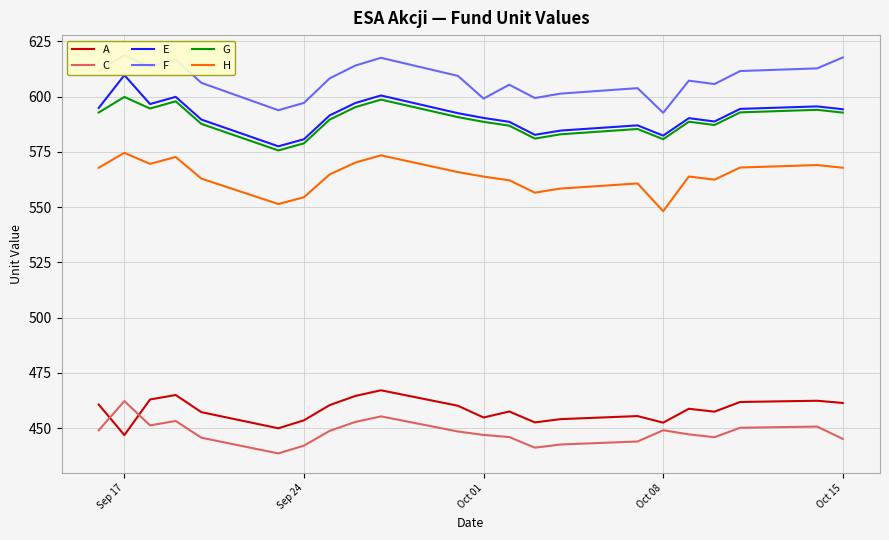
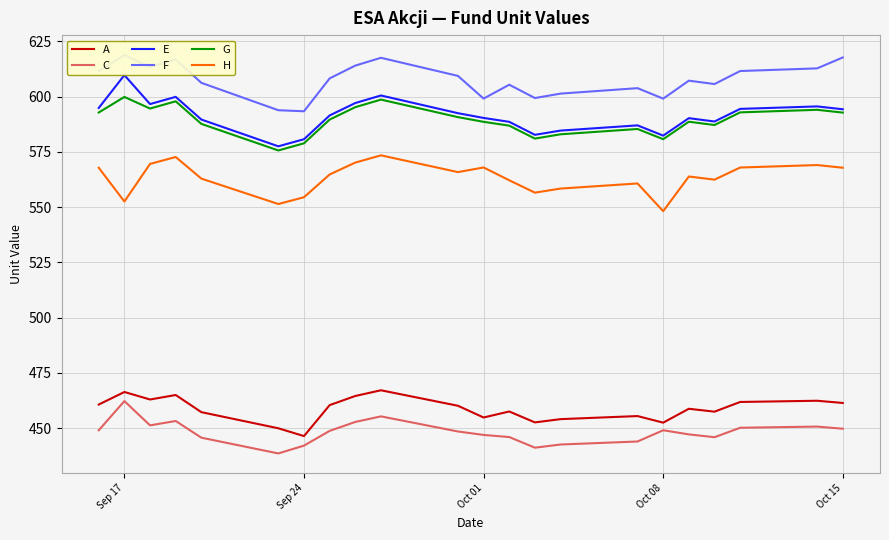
  {
    "A": {
-     "Sep 17": 447,
-     "Sep 24": 454,
+     "Sep 17": 466,
+     "Sep 24": 446,
      "Oct 01": 455,
      "Oct 08": 452,
      "Oct 15": 461
    },
    "C": {
      "Sep 17": 462,
      "Sep 24": 442,
      "Oct 01": 447,
      "Oct 08": 449,
-     "Oct 15": 445
+     "Oct 15": 450
    },
    "E": {
      "Sep 24": 581,
      "Oct 01": 590,
      "Oct 08": 582,
      "Oct 15": 594
    },
    "F": {
-     "Sep 24": 597,
+     "Sep 24": 593,
      "Oct 01": 599,
-     "Oct 08": 593,
+     "Oct 08": 599,
      "Oct 15": 618
    },
    "G": {
      "Sep 17": 600,
      "Sep 24": 579,
      "Oct 01": 589,
      "Oct 08": 581,
      "Oct 15": 593
    },
    "H": {
-     "Sep 17": 575,
+     "Sep 17": 553,
      "Sep 24": 554,
-     "Oct 01": 564,
+     "Oct 01": 568,
      "Oct 08": 548,
      "Oct 15": 568
    }
  }
